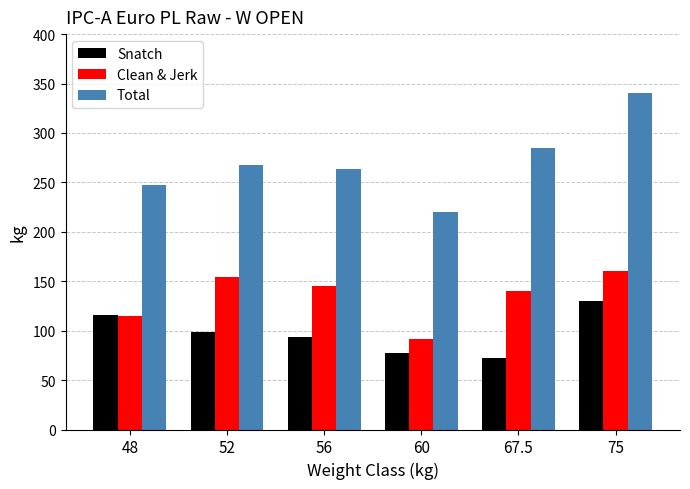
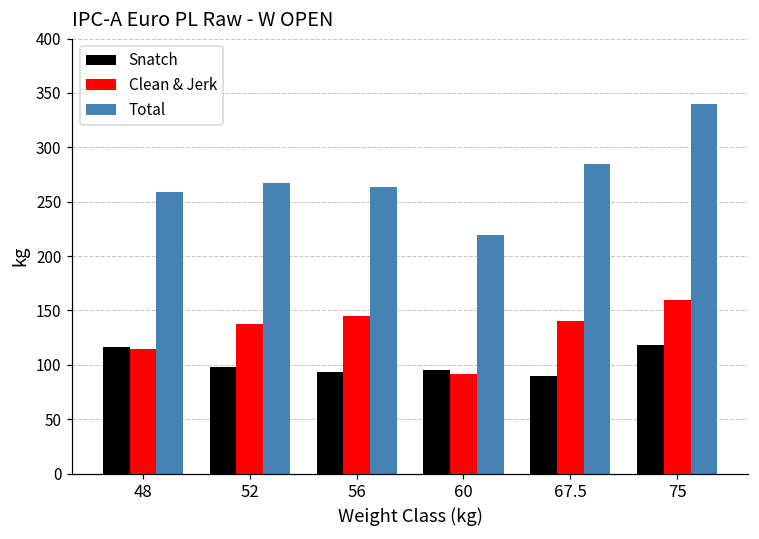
  {
    "Snatch": {
      "48": 120,
      "52": 100,
      "56": 90,
-     "60": 80,
-     "67.5": 70,
-     "75": 130
+     "60": 100,
+     "67.5": 90,
+     "75": 120
    },
    "Clean & Jerk": {
      "48": 120,
-     "52": 150,
+     "52": 140,
      "56": 150,
      "60": 90,
      "67.5": 140,
      "75": 160
    },
    "Total": {
-     "48": 250,
+     "48": 260,
      "52": 270,
      "56": 260,
      "60": 220,
      "67.5": 290,
      "75": 340
    }
  }
